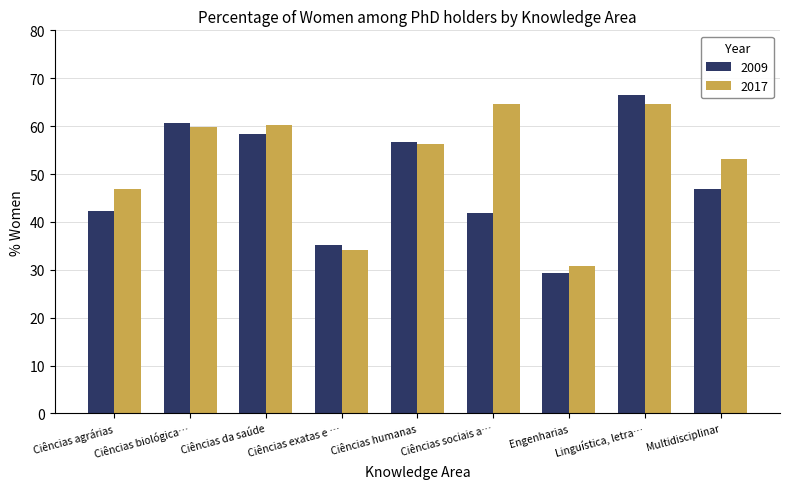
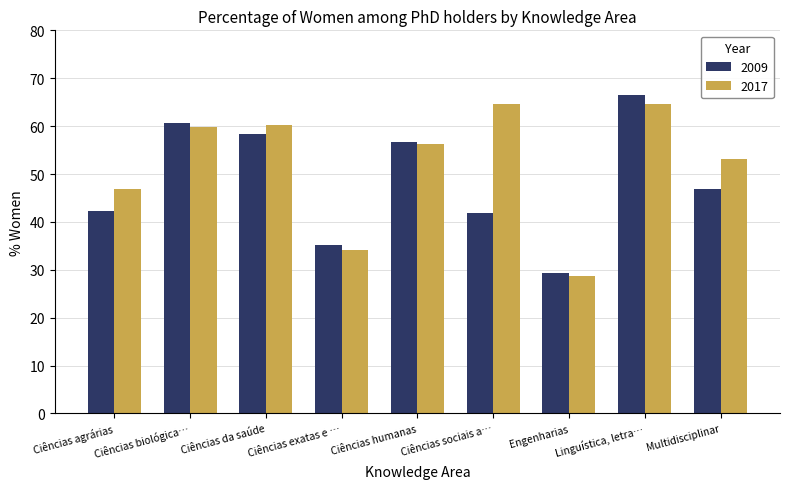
  {
    "2009": {
      "Ciências agrárias": 42,
      "Ciências biológica…": 61,
      "Ciências da saúde": 58,
      "Ciências exatas e …": 35,
      "Ciências humanas": 57,
      "Ciências sociais a…": 42,
      "Engenharias": 29,
      "Linguística, letra…": 67,
      "Multidisciplinar": 47
    },
    "2017": {
      "Ciências agrárias": 47,
      "Ciências biológica…": 60,
      "Ciências da saúde": 60,
      "Ciências exatas e …": 34,
      "Ciências humanas": 56,
      "Ciências sociais a…": 65,
-     "Engenharias": 31,
+     "Engenharias": 29,
      "Linguística, letra…": 65,
      "Multidisciplinar": 53
    }
  }
